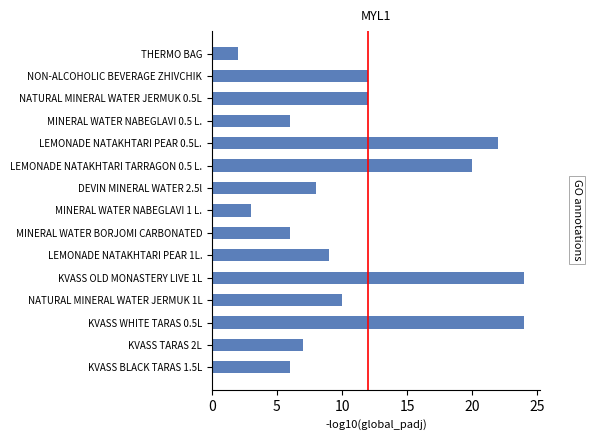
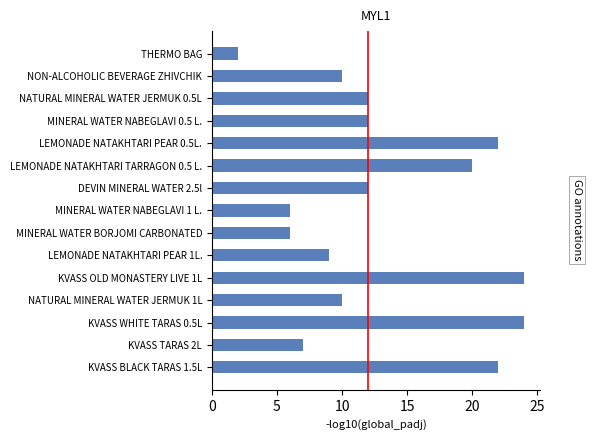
  {
    "THERMO BAG": 2,
-   "NON-ALCOHOLIC BEVERAGE ZHIVCHIK": 12,
+   "NON-ALCOHOLIC BEVERAGE ZHIVCHIK": 10,
    "NATURAL MINERAL WATER JERMUK 0.5L": 12,
-   "MINERAL WATER NABEGLAVI 0.5 L.": 6,
+   "MINERAL WATER NABEGLAVI 0.5 L.": 12,
    "LEMONADE NATAKHTARI PEAR 0.5L.": 22,
    "LEMONADE NATAKHTARI TARRAGON 0.5 L.": 20,
-   "DEVIN MINERAL WATER 2.5l": 8,
-   "MINERAL WATER NABEGLAVI 1 L.": 3,
+   "DEVIN MINERAL WATER 2.5l": 12,
+   "MINERAL WATER NABEGLAVI 1 L.": 6,
    "MINERAL WATER BORJOMI CARBONATED": 6,
    "LEMONADE NATAKHTARI PEAR 1L.": 9,
    "KVASS OLD MONASTERY LIVE 1L": 24,
    "NATURAL MINERAL WATER JERMUK 1L": 10,
    "KVASS WHITE TARAS 0.5L": 24,
    "KVASS TARAS 2L": 7,
-   "KVASS BLACK TARAS 1.5L": 6
+   "KVASS BLACK TARAS 1.5L": 22
  }
